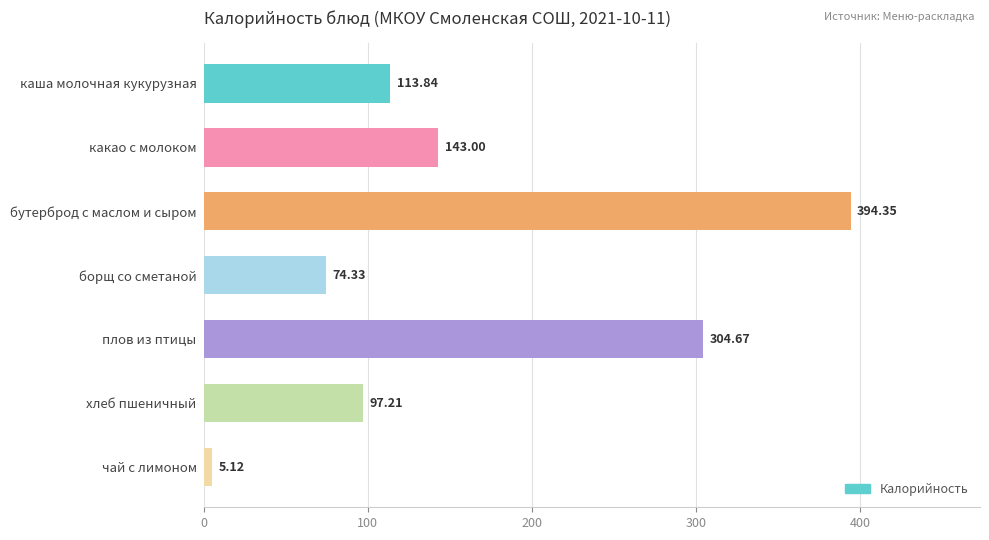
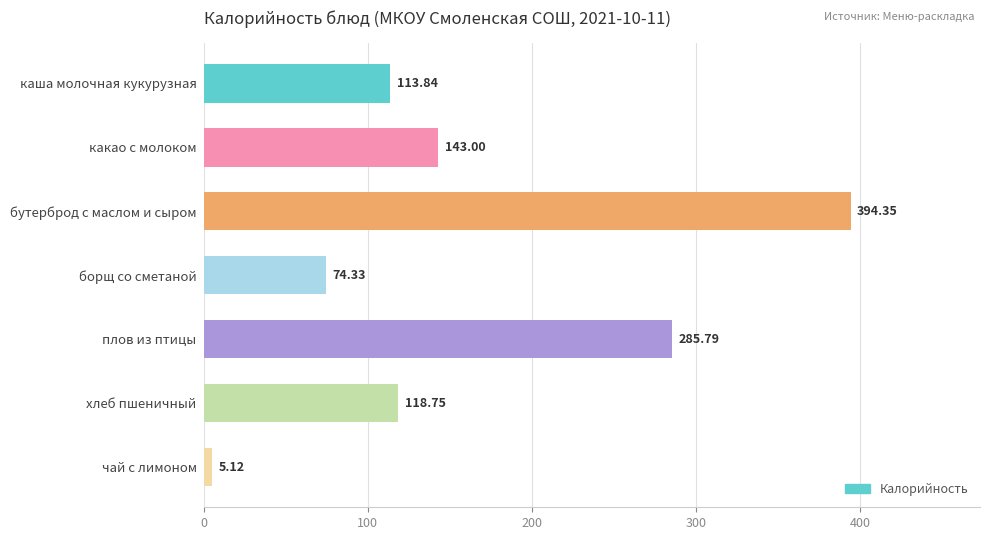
  {
    "каша молочная кукурузная": 113.84,
    "какао с молоком": 143.00,
    "бутерброд с маслом и сыром": 394.35,
    "борщ со сметаной": 74.33,
-   "плов из птицы": 304.67,
-   "хлеб пшеничный": 97.21,
+   "плов из птицы": 285.79,
+   "хлеб пшеничный": 118.75,
    "чай с лимоном": 5.12
  }
